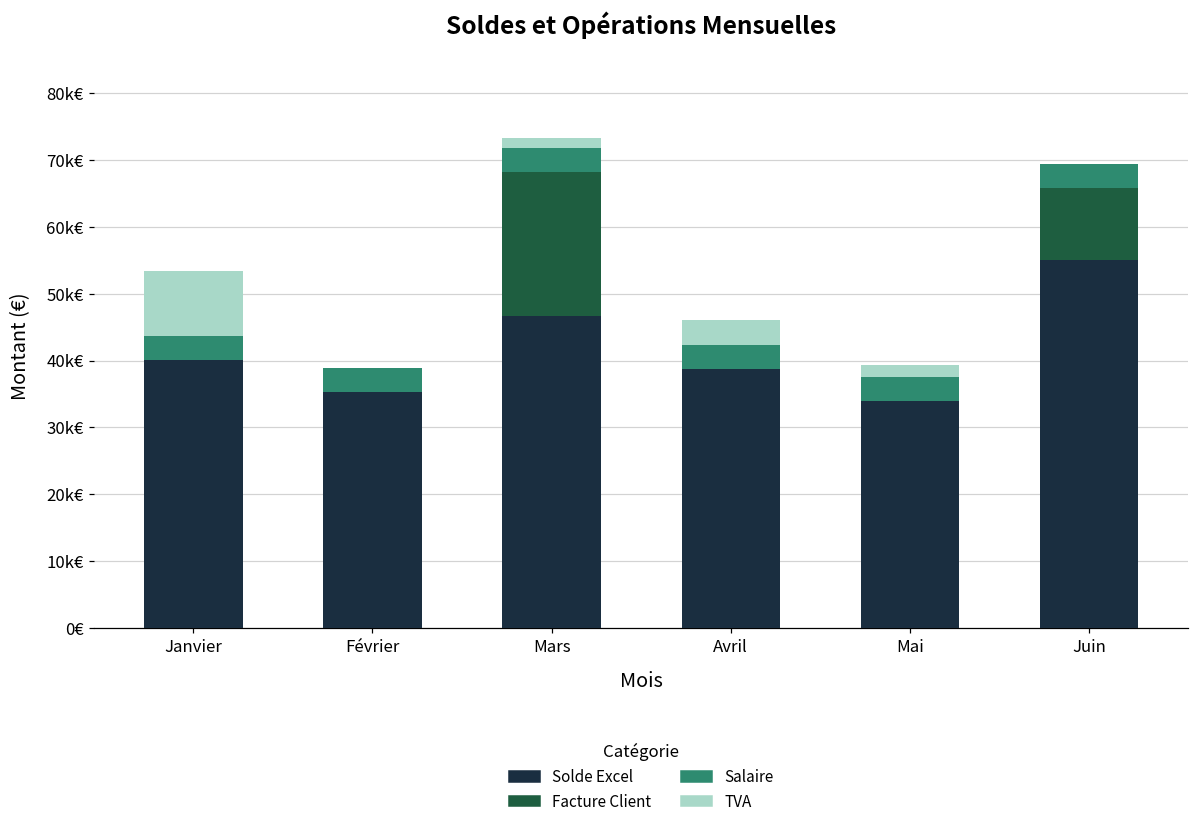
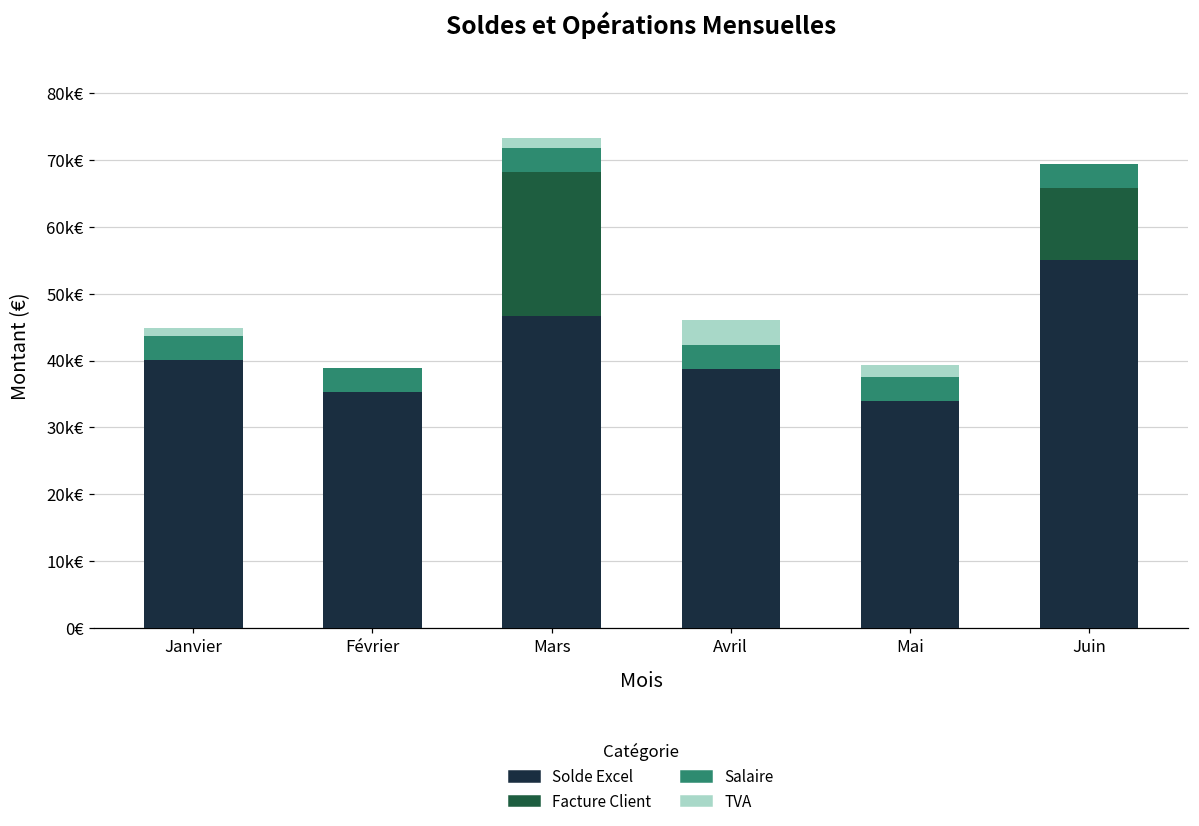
  {
    "Salaire": {
      "Janvier": "4k€",
      "Février": "4k€",
      "Mars": "4k€",
      "Avril": "4k€",
      "Mai": "4k€",
      "Juin": "4k€"
    },
    "TVA": {
-     "Janvier": "10k€",
+     "Janvier": "1k€",
      "Février": "0k€",
      "Mars": "2k€",
      "Avril": "4k€",
      "Mai": "2k€",
      "Juin": "0k€"
    }
  }
